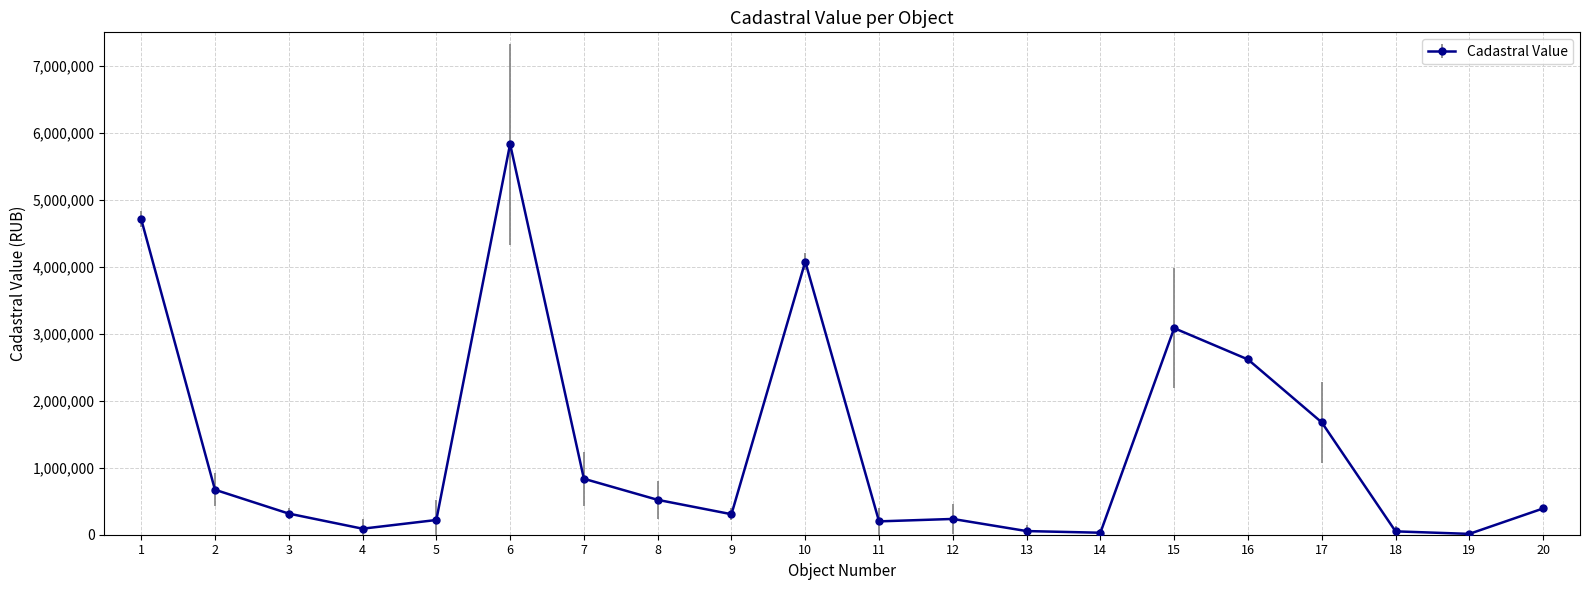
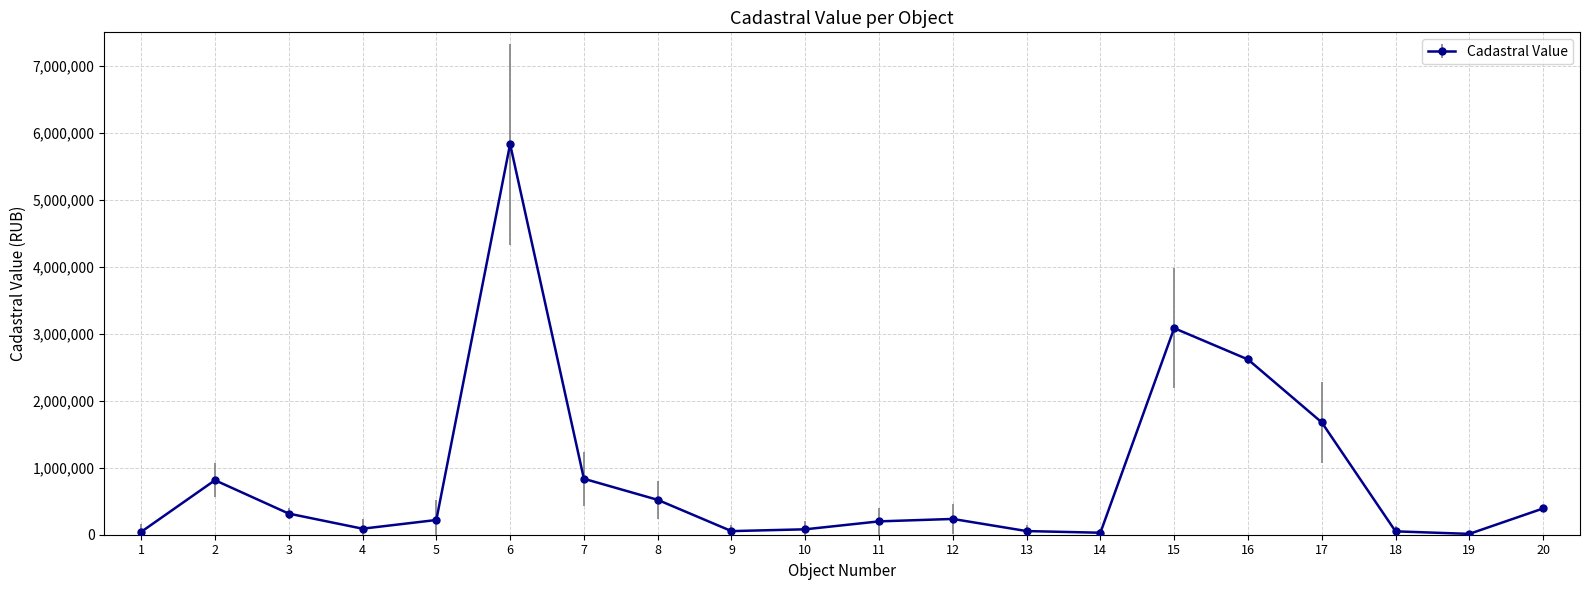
  {
-   "1": "4,700,000",
-   "2": "700,000",
+   "1": "0",
+   "2": "800,000",
    "3": "300,000",
    "4": "100,000",
    "5": "200,000",
    "6": "5,800,000",
    "7": "800,000",
    "8": "500,000",
-   "9": "300,000",
-   "10": "4,100,000",
+   "9": "100,000",
+   "10": "100,000",
    "11": "200,000",
    "12": "200,000",
    "13": "100,000",
    "14": "0",
    "15": "3,100,000",
    "16": "2,600,000",
    "17": "1,700,000",
    "18": "100,000",
    "19": "0",
    "20": "400,000"
  }
